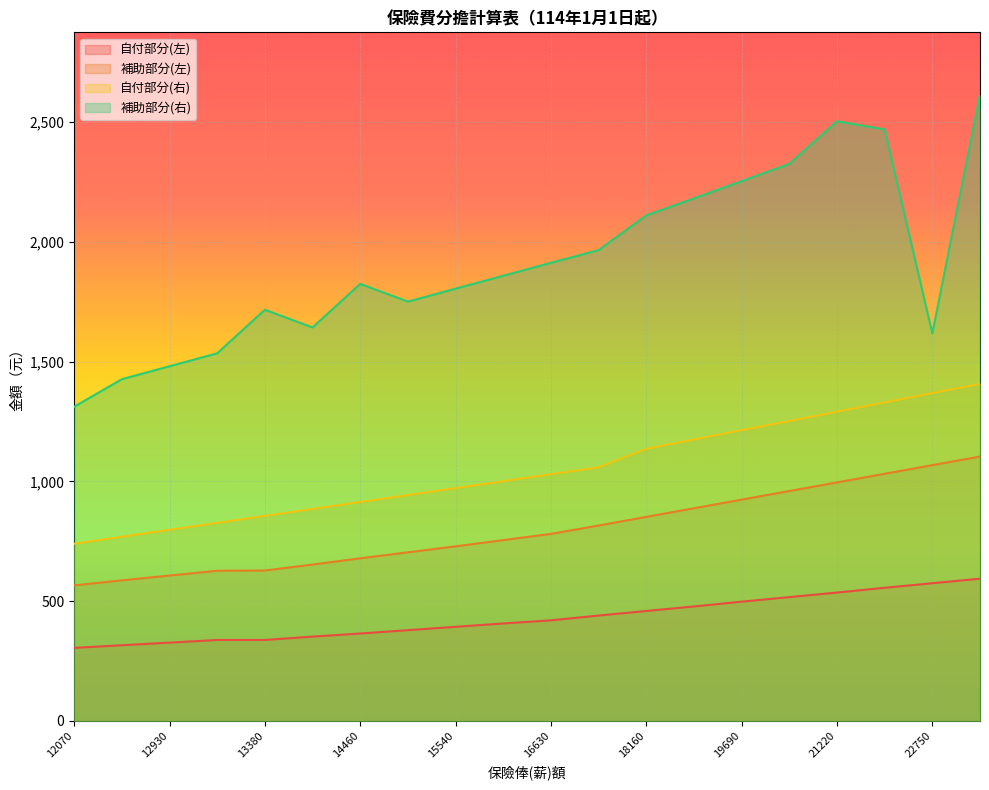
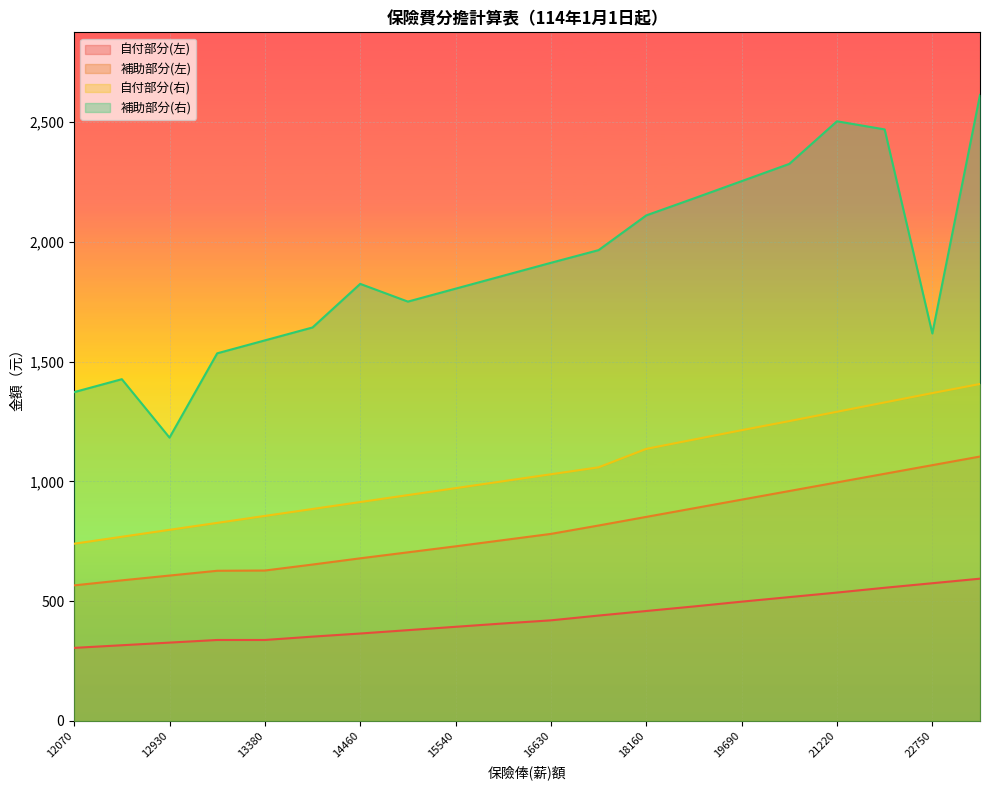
  {
    "補助部分(右)": {
-     "12070": "1,310",
-     "12930": "1,480",
-     "13380": "1,720",
+     "12070": "1,370",
+     "12930": "1,180",
+     "13380": "1,590",
      "14460": "1,830",
      "15540": "1,810",
      "16630": "1,910",
      "18160": "2,110",
      "19690": "2,250",
      "21220": "2,500",
      "22750": "1,620"
    }
  }
